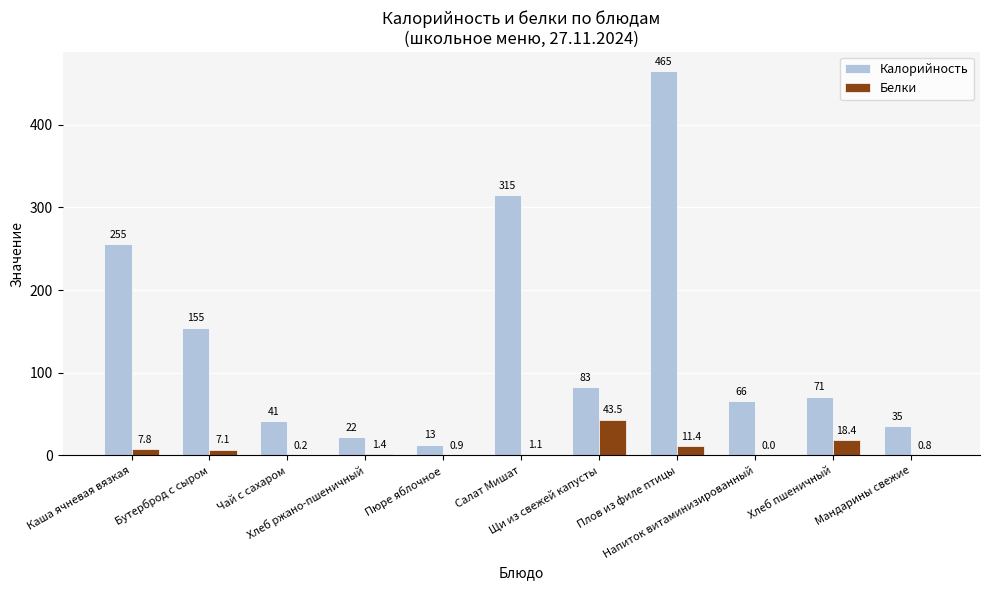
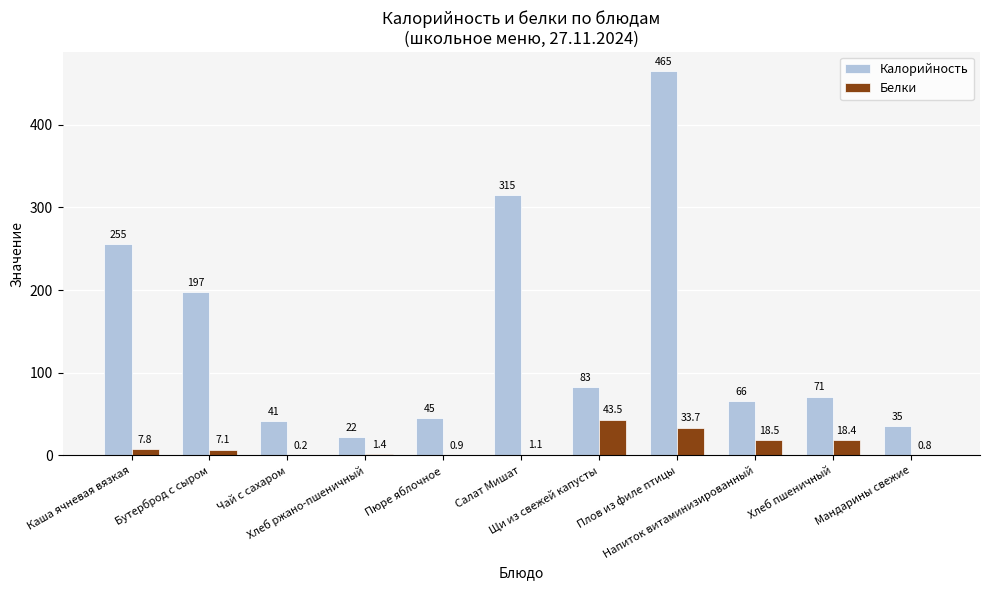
  {
    "Калорийность": {
      "Каша ячневая вязкая": 255,
-     "Бутерброд с сыром": 155,
+     "Бутерброд с сыром": 197,
      "Чай с сахаром": 41,
      "Хлеб ржано-пшеничный": 22,
-     "Пюре яблочное": 13,
+     "Пюре яблочное": 45,
      "Салат Мишат": 315,
      "Щи из свежей капусты": 83,
      "Плов из филе птицы": 465,
      "Напиток витаминизированный": 66,
      "Хлеб пшеничный": 71,
      "Мандарины свежие": 35
    },
    "Белки": {
      "Каша ячневая вязкая": 7.8,
      "Бутерброд с сыром": 7.1,
      "Чай с сахаром": 0.2,
      "Хлеб ржано-пшеничный": 1.4,
      "Пюре яблочное": 0.9,
      "Салат Мишат": 1.1,
      "Щи из свежей капусты": 43.5,
-     "Плов из филе птицы": 11.4,
-     "Напиток витаминизированный": 0.0,
+     "Плов из филе птицы": 33.7,
+     "Напиток витаминизированный": 18.5,
      "Хлеб пшеничный": 18.4,
      "Мандарины свежие": 0.8
    }
  }
